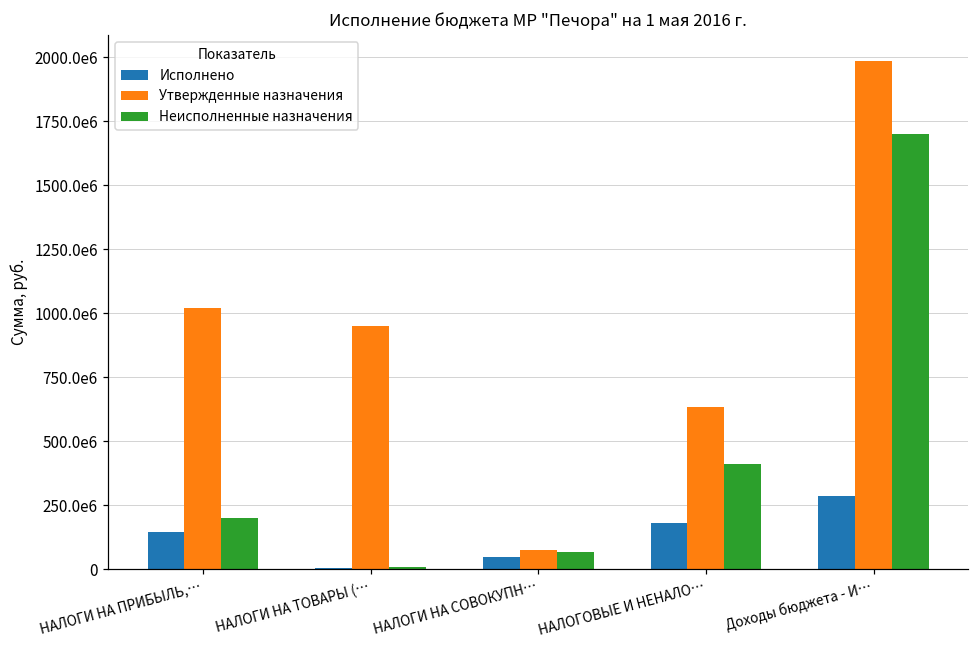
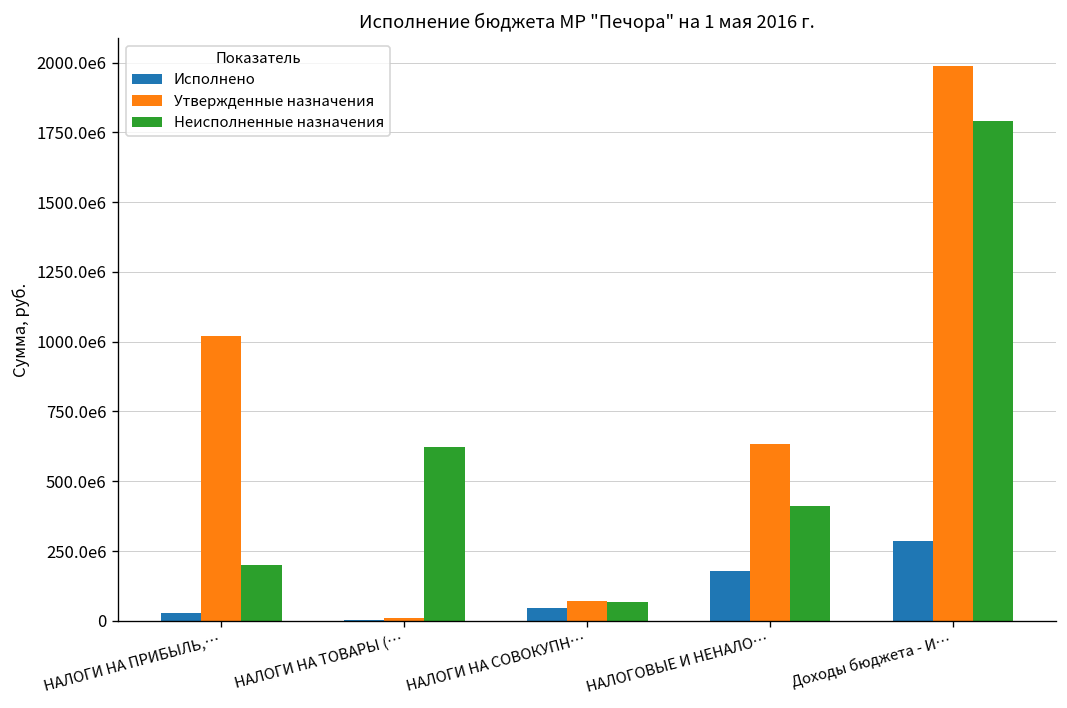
  {
    "Исполнено": {
-     "НАЛОГИ НА ПРИБЫЛЬ,…": 140000000,
+     "НАЛОГИ НА ПРИБЫЛЬ,…": 30000000,
      "НАЛОГИ НА СОВОКУПН…": 50000000,
      "НАЛОГОВЫЕ И НЕНАЛО…": 180000000,
      "Доходы бюджета - И…": 280000000
    },
    "Утвержденные назначения": {
      "НАЛОГИ НА ПРИБЫЛЬ,…": 1020000000,
-     "НАЛОГИ НА ТОВАРЫ (…": 950000000,
+     "НАЛОГИ НА ТОВАРЫ (…": 10000000,
      "НАЛОГИ НА СОВОКУПН…": 70000000,
      "НАЛОГОВЫЕ И НЕНАЛО…": 630000000,
      "Доходы бюджета - И…": 1990000000
    },
    "Неисполненные назначения": {
      "НАЛОГИ НА ПРИБЫЛЬ,…": 200000000,
-     "НАЛОГИ НА ТОВАРЫ (…": 10000000,
+     "НАЛОГИ НА ТОВАРЫ (…": 620000000,
      "НАЛОГИ НА СОВОКУПН…": 70000000,
      "НАЛОГОВЫЕ И НЕНАЛО…": 410000000,
-     "Доходы бюджета - И…": 1700000000
+     "Доходы бюджета - И…": 1790000000
    }
  }
